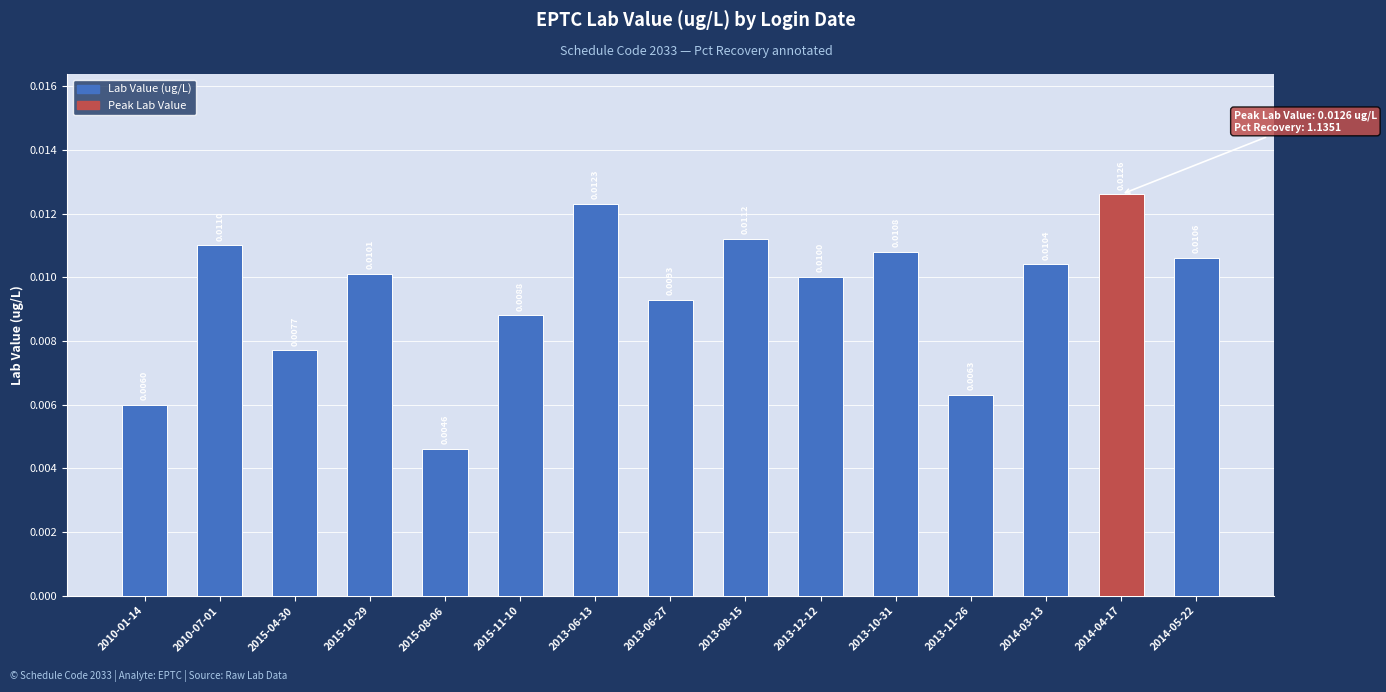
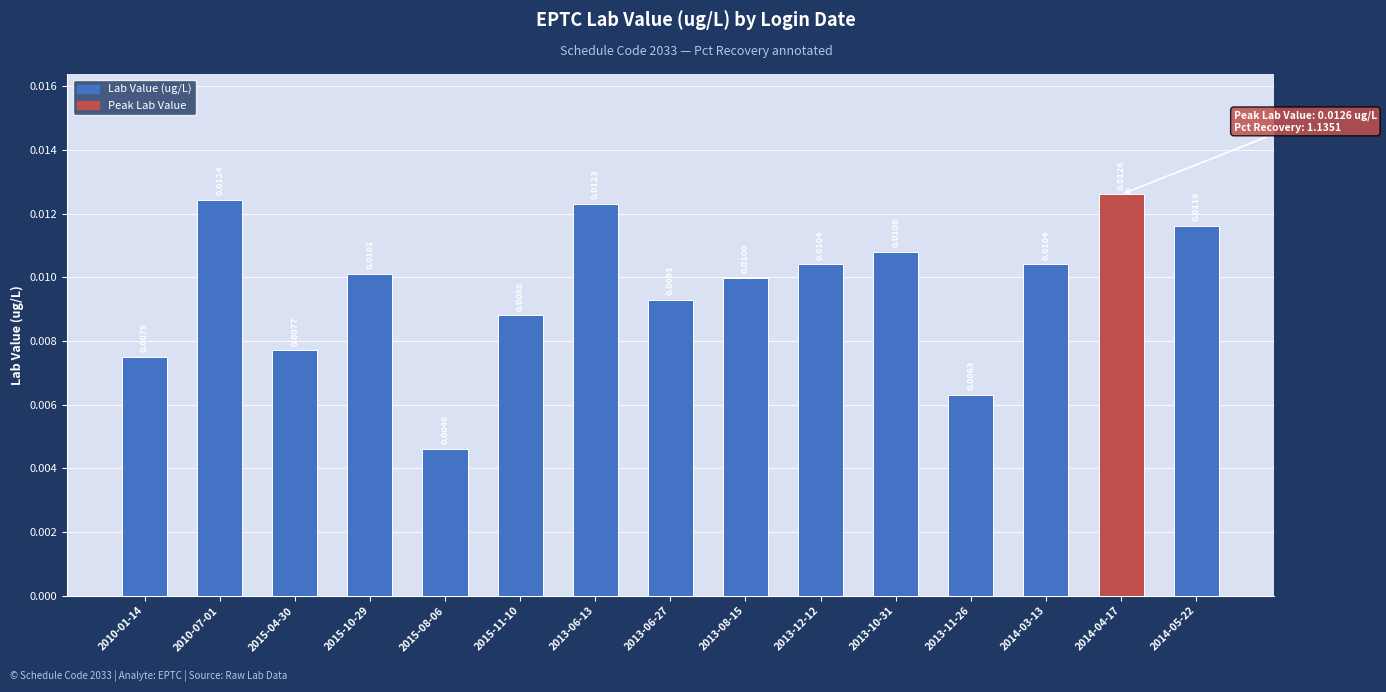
  {
-   "2010-01-14": 0.0060,
-   "2010-07-01": 0.0110,
+   "2010-01-14": 0.0075,
+   "2010-07-01": 0.0124,
    "2015-04-30": 0.0077,
    "2015-10-29": 0.0101,
    "2015-08-06": 0.0046,
    "2015-11-10": 0.0088,
    "2013-06-13": 0.0123,
    "2013-06-27": 0.0093,
-   "2013-08-15": 0.0112,
-   "2013-12-12": 0.0100,
+   "2013-08-15": 0.0100,
+   "2013-12-12": 0.0104,
    "2013-10-31": 0.0108,
    "2013-11-26": 0.0063,
    "2014-03-13": 0.0104,
    "2014-04-17": 0.0126,
-   "2014-05-22": 0.0106
+   "2014-05-22": 0.0116
  }
